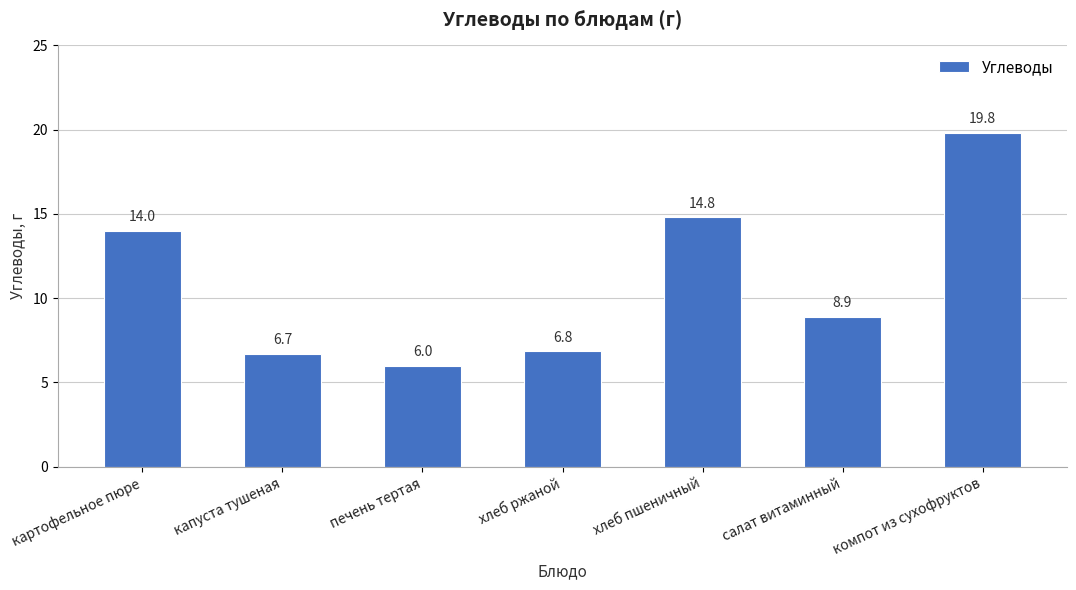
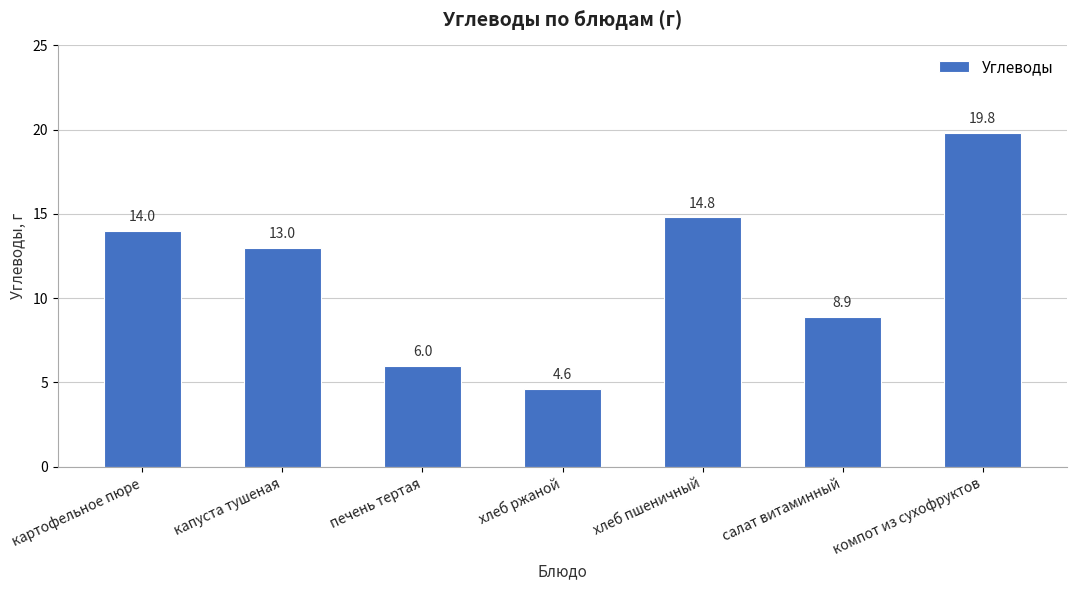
  {
    "картофельное пюре": 14.0,
-   "капуста тушеная": 6.7,
+   "капуста тушеная": 13.0,
    "печень тертая": 6.0,
-   "хлеб ржаной": 6.8,
+   "хлеб ржаной": 4.6,
    "хлеб пшеничный": 14.8,
    "салат витаминный": 8.9,
    "компот из сухофруктов": 19.8
  }
